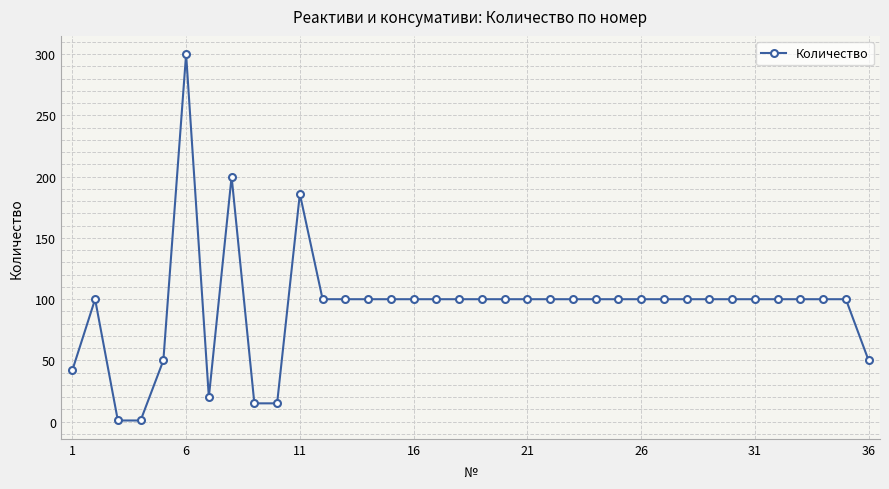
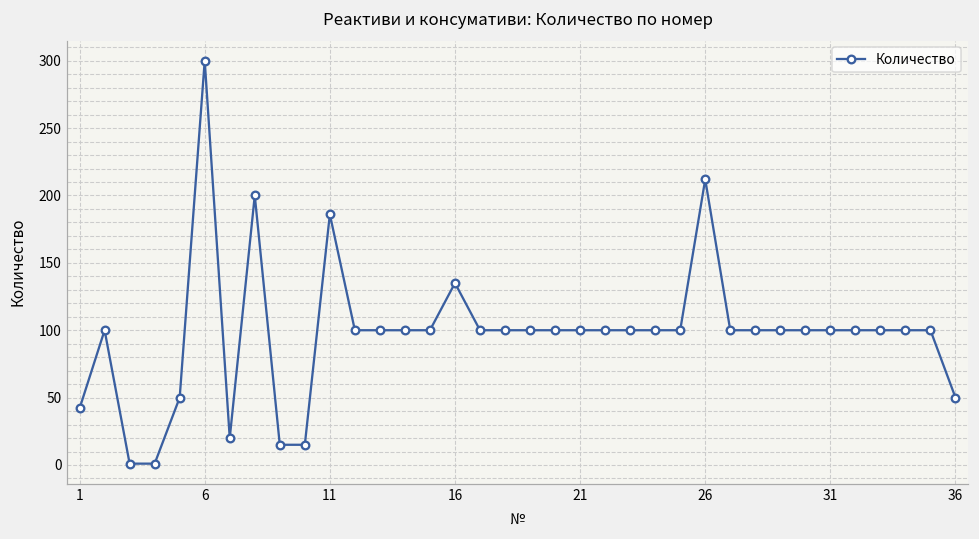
  {
    "1": 42,
    "6": 300,
    "11": 186,
-   "16": 100,
+   "16": 135,
    "21": 100,
-   "26": 100,
+   "26": 212,
    "31": 100,
    "36": 50
  }
